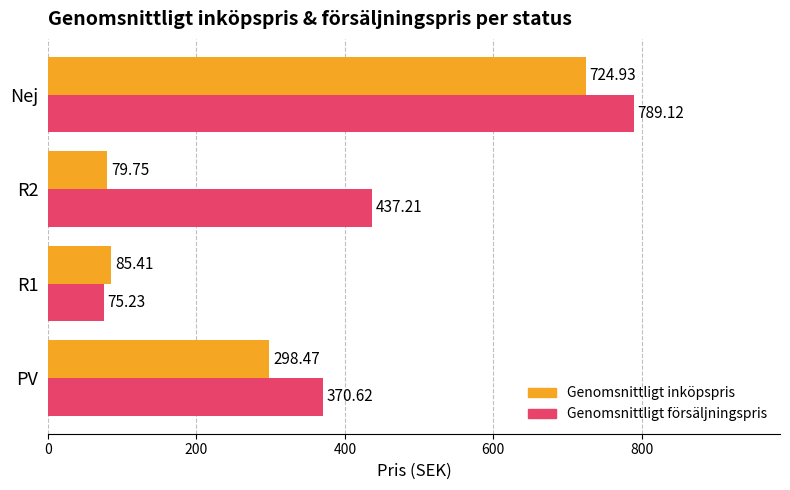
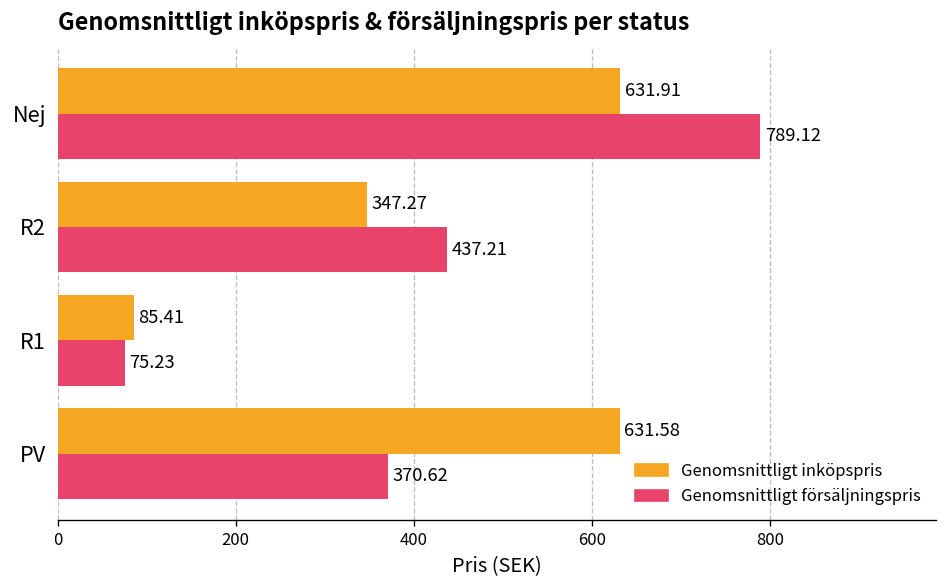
  {
    "Genomsnittligt inköpspris": {
-     "Nej": 724.93,
-     "R2": 79.75,
+     "Nej": 631.91,
+     "R2": 347.27,
      "R1": 85.41,
-     "PV": 298.47
+     "PV": 631.58
    },
    "Genomsnittligt försäljningspris": {
      "Nej": 789.12,
      "R2": 437.21,
      "R1": 75.23,
      "PV": 370.62
    }
  }
